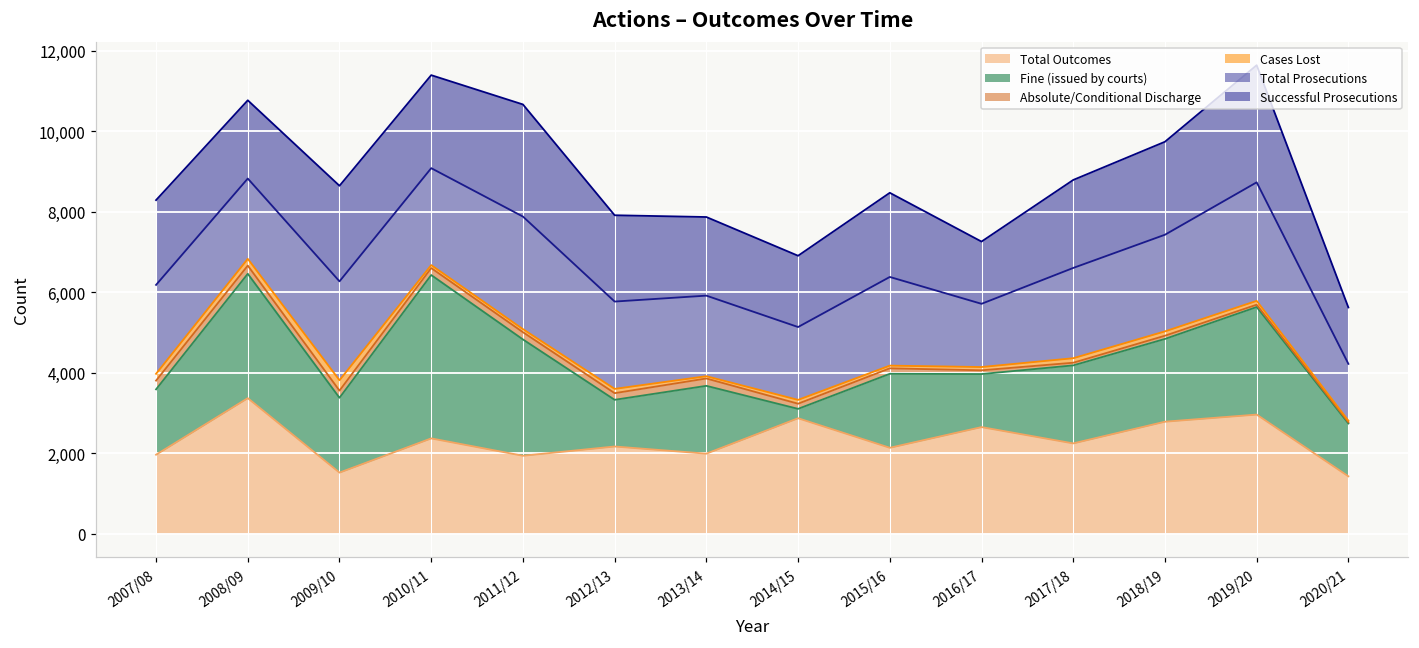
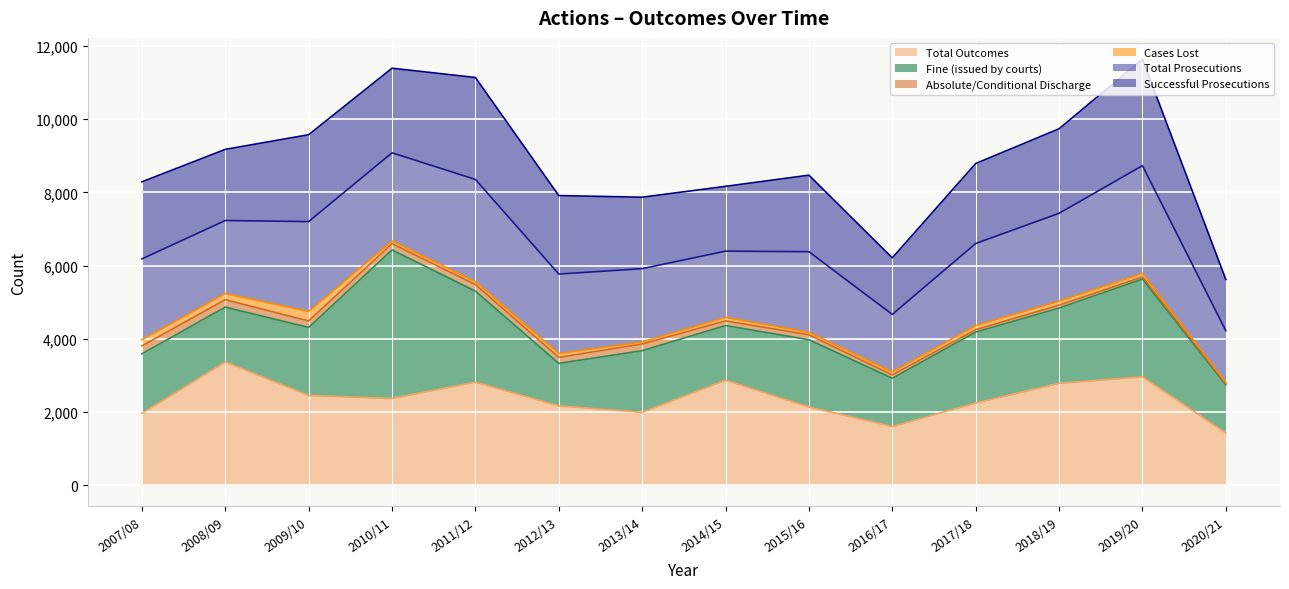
  {
    "Total Outcomes": {
      "2007/08": "2,000",
      "2008/09": "3,400",
-     "2009/10": "1,500",
+     "2009/10": "2,500",
      "2010/11": "2,400",
-     "2011/12": "1,900",
+     "2011/12": "2,800",
      "2012/13": "2,200",
      "2013/14": "2,000",
      "2014/15": "2,900",
      "2015/16": "2,100",
-     "2016/17": "2,600",
+     "2016/17": "1,600",
      "2017/18": "2,200",
      "2018/19": "2,800",
      "2019/20": "3,000",
      "2020/21": "1,400"
    },
    "Fine (issued by courts)": {
      "2007/08": "1,600",
-     "2008/09": "3,100",
+     "2008/09": "1,500",
      "2009/10": "1,900",
      "2010/11": "4,100",
-     "2011/12": "2,900",
+     "2011/12": "2,500",
      "2012/13": "1,200",
      "2013/14": "1,700",
-     "2014/15": "200",
+     "2014/15": "1,500",
      "2015/16": "1,800",
      "2016/17": "1,300",
      "2018/19": "2,100"
    }
  }
